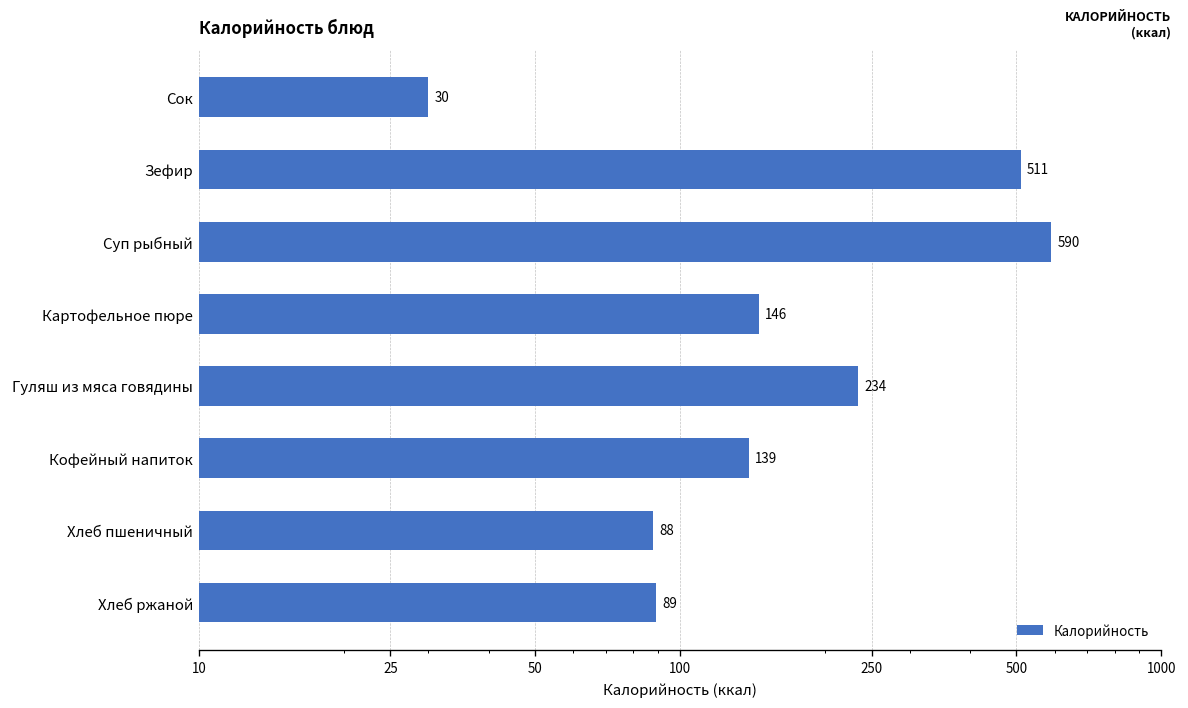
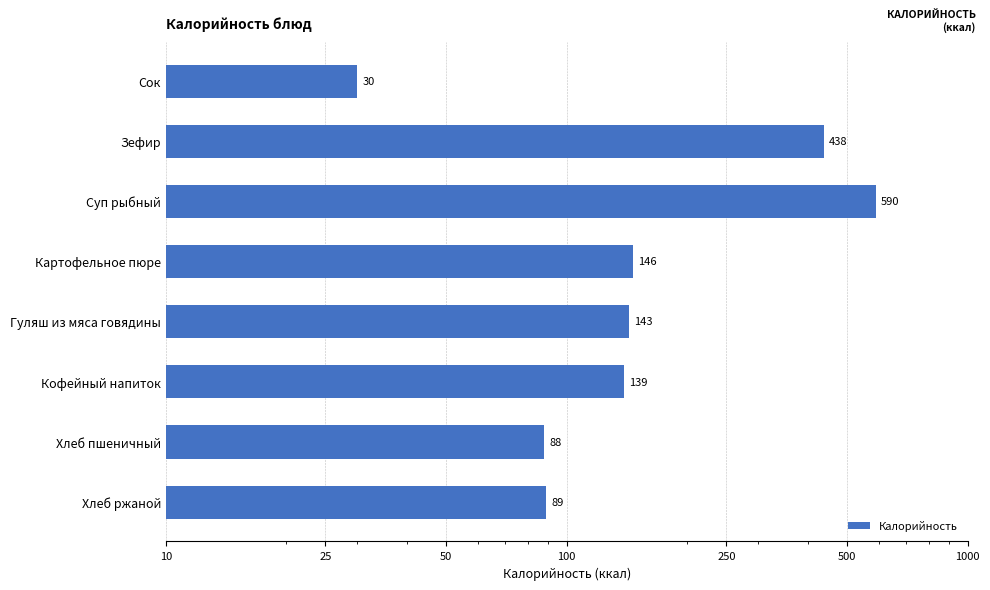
  {
    "Сок": 30,
-   "Зефир": 511,
+   "Зефир": 438,
    "Суп рыбный": 590,
    "Картофельное пюре": 146,
-   "Гуляш из мяса говядины": 234,
+   "Гуляш из мяса говядины": 143,
    "Кофейный напиток": 139,
    "Хлеб пшеничный": 88,
    "Хлеб ржаной": 89
  }
